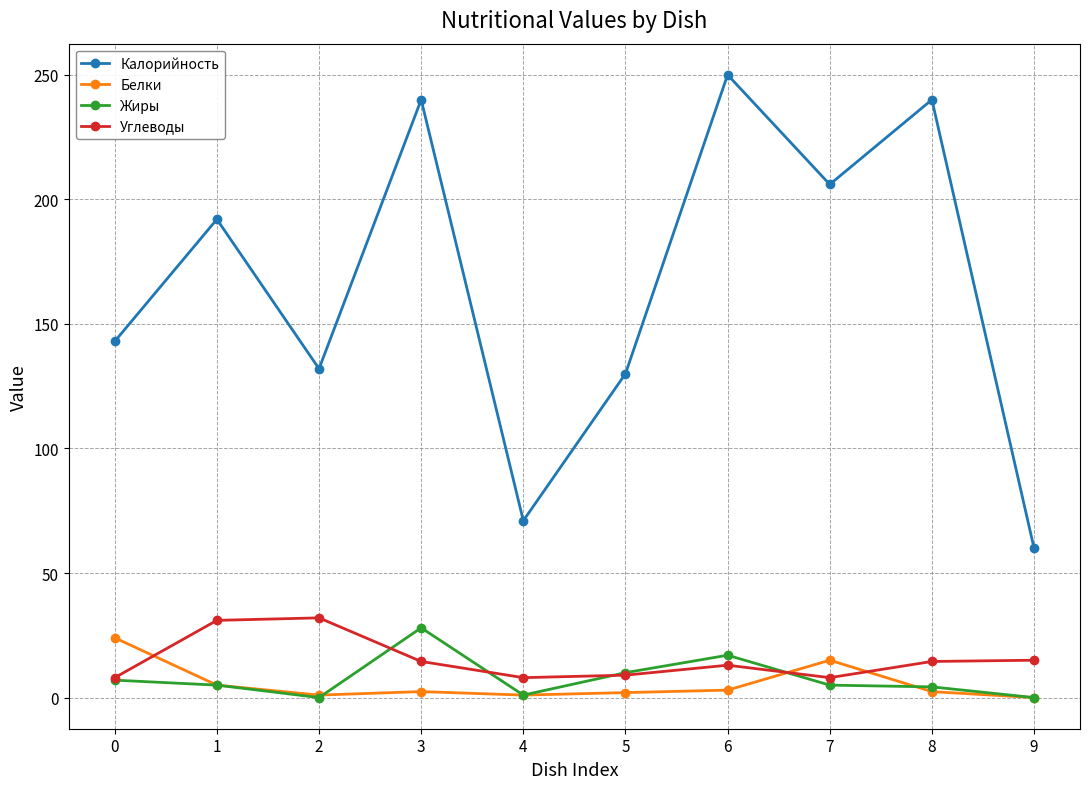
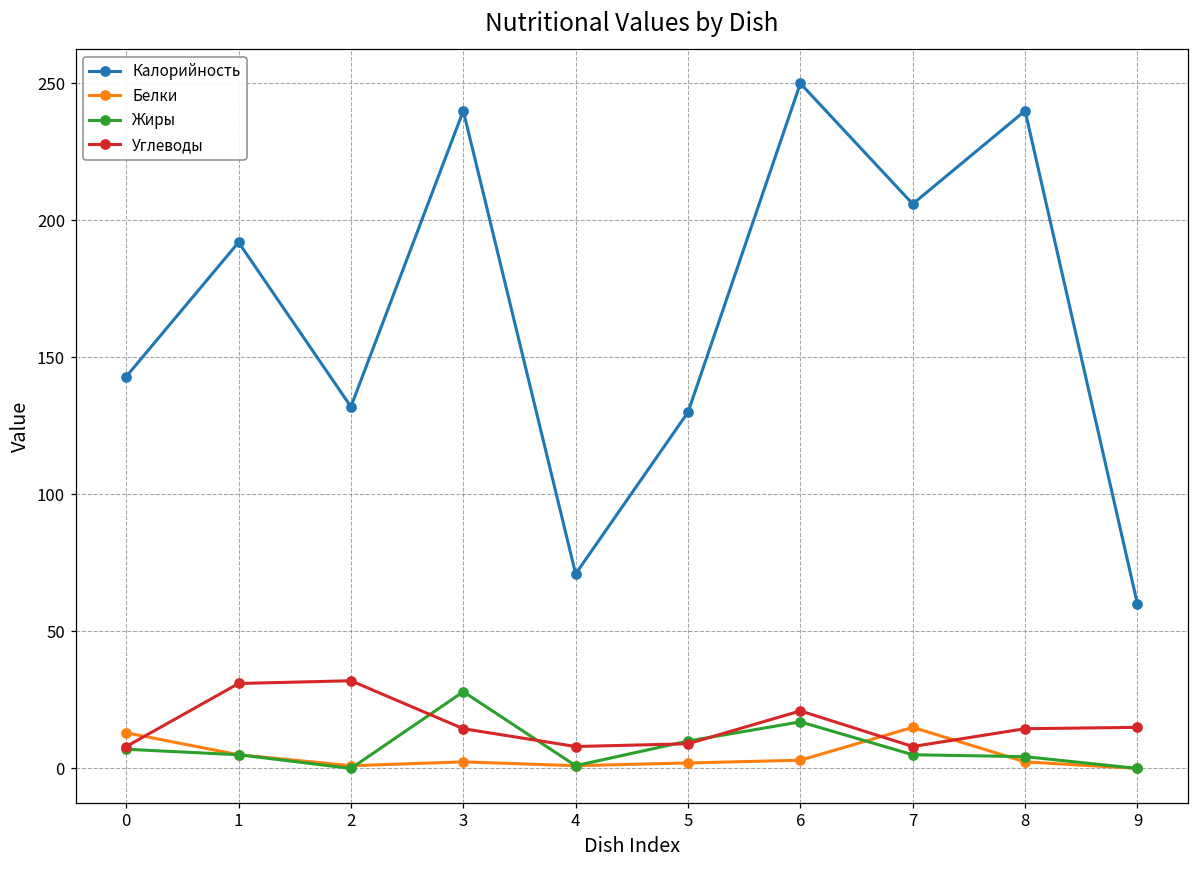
  {
    "Калорийность": {
      "0": 143,
      "1": 192,
      "2": 132,
      "3": 240,
      "4": 71,
      "5": 130,
      "6": 250,
      "7": 206,
      "8": 240,
      "9": 60
    },
    "Белки": {
-     "0": 24,
+     "0": 13,
      "3": 2,
      "5": 2,
      "6": 3,
      "7": 15,
      "8": 2
    },
    "Жиры": {
      "3": 28,
      "6": 17,
      "7": 5,
      "8": 4
    },
    "Углеводы": {
      "1": 31,
      "2": 32,
      "3": 15,
      "4": 8,
-     "6": 13,
+     "6": 21,
      "7": 8,
      "8": 15,
      "9": 15
    }
  }
